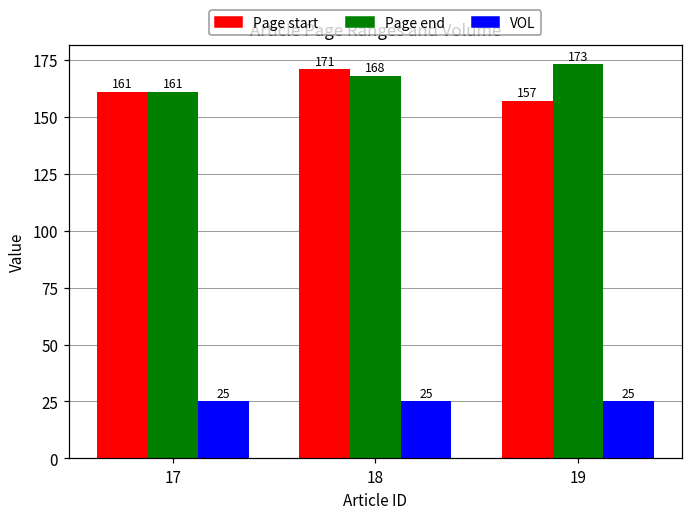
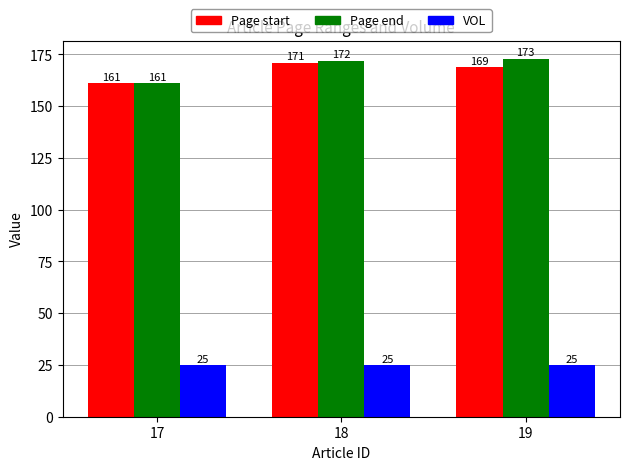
  {
    "Page start": {
      "17": 161,
      "18": 171,
-     "19": 157
+     "19": 169
    },
    "Page end": {
      "17": 161,
-     "18": 168,
+     "18": 172,
      "19": 173
    },
    "VOL": {
      "17": 25,
      "18": 25,
      "19": 25
    }
  }
